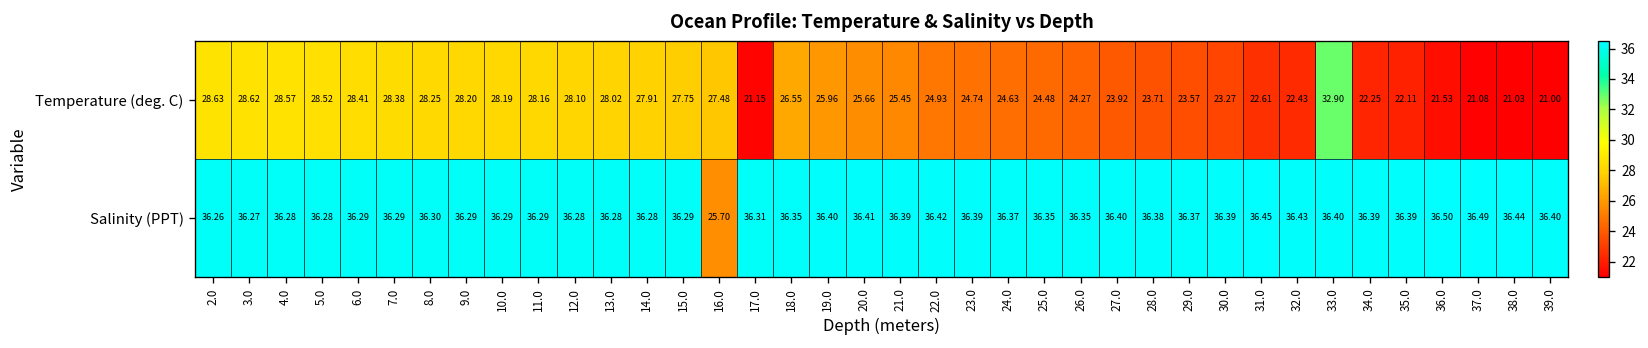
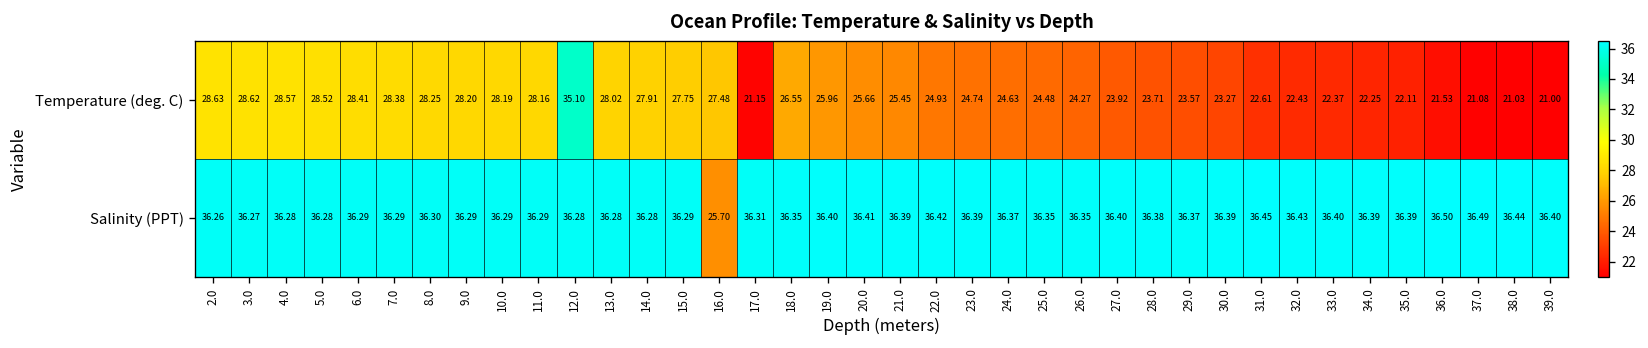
  {
    "Temperature (deg. C)": {
      "2.0": 28.63,
      "3.0": 28.62,
      "4.0": 28.57,
      "5.0": 28.52,
      "6.0": 28.41,
      "7.0": 28.38,
      "8.0": 28.25,
      "9.0": 28.20,
      "10.0": 28.19,
      "11.0": 28.16,
-     "12.0": 28.10,
+     "12.0": 35.10,
      "13.0": 28.02,
      "14.0": 27.91,
      "15.0": 27.75,
      "16.0": 27.48,
      "17.0": 21.15,
      "18.0": 26.55,
      "19.0": 25.96,
      "20.0": 25.66,
      "21.0": 25.45,
      "22.0": 24.93,
      "23.0": 24.74,
      "24.0": 24.63,
      "25.0": 24.48,
      "26.0": 24.27,
      "27.0": 23.92,
      "28.0": 23.71,
      "29.0": 23.57,
      "30.0": 23.27,
      "31.0": 22.61,
      "32.0": 22.43,
-     "33.0": 32.90,
+     "33.0": 22.37,
      "34.0": 22.25,
      "35.0": 22.11,
      "36.0": 21.53,
      "37.0": 21.08,
      "38.0": 21.03,
      "39.0": 21.00
    },
    "Salinity (PPT)": {
      "2.0": 36.26,
      "3.0": 36.27,
      "4.0": 36.28,
      "5.0": 36.28,
      "6.0": 36.29,
      "7.0": 36.29,
      "8.0": 36.30,
      "9.0": 36.29,
      "10.0": 36.29,
      "11.0": 36.29,
      "12.0": 36.28,
      "13.0": 36.28,
      "14.0": 36.28,
      "15.0": 36.29,
      "16.0": 25.70,
      "17.0": 36.31,
      "18.0": 36.35,
      "19.0": 36.40,
      "20.0": 36.41,
      "21.0": 36.39,
      "22.0": 36.42,
      "23.0": 36.39,
      "24.0": 36.37,
      "25.0": 36.35,
      "26.0": 36.35,
      "27.0": 36.40,
      "28.0": 36.38,
      "29.0": 36.37,
      "30.0": 36.39,
      "31.0": 36.45,
      "32.0": 36.43,
      "33.0": 36.40,
      "34.0": 36.39,
      "35.0": 36.39,
      "36.0": 36.50,
      "37.0": 36.49,
      "38.0": 36.44,
      "39.0": 36.40
    }
  }
